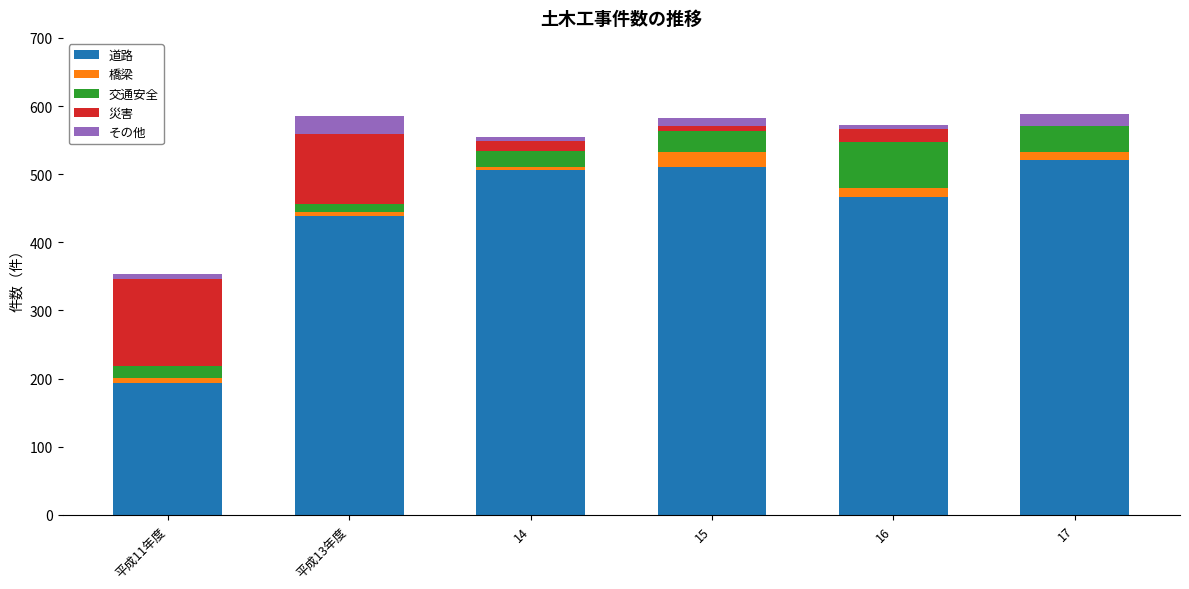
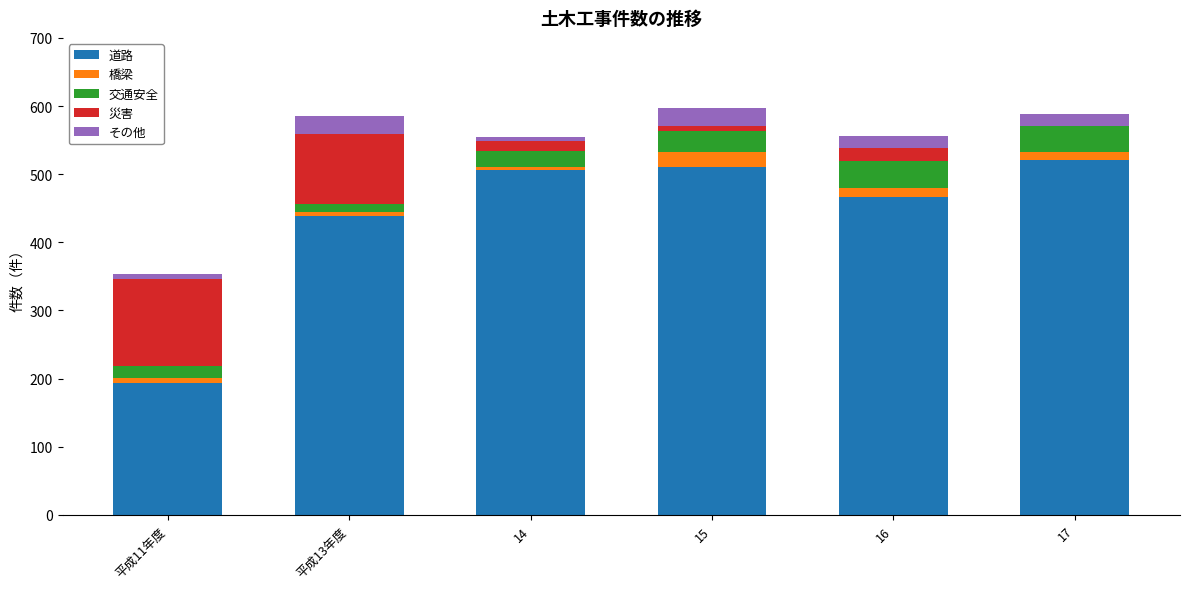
  {
    "道路": {
      "平成11年度": 190,
      "平成13年度": 440,
      "14": 510,
      "15": 510,
      "16": 470,
      "17": 520
    },
    "橋梁": {
      "平成11年度": 10,
      "平成13年度": 10,
      "14": 10,
      "15": 20,
      "16": 10,
      "17": 10
    },
    "交通安全": {
      "平成11年度": 20,
      "平成13年度": 10,
      "14": 20,
      "15": 30,
-     "16": 70,
+     "16": 40,
      "17": 40
    },
    "災害": {
      "平成11年度": 130,
      "平成13年度": 100,
      "14": 20,
      "15": 10,
      "16": 20,
      "17": 0
    },
    "その他": {
      "平成11年度": 10,
      "平成13年度": 30,
      "14": 10,
-     "15": 10,
-     "16": 10,
+     "15": 30,
+     "16": 20,
      "17": 20
    }
  }
